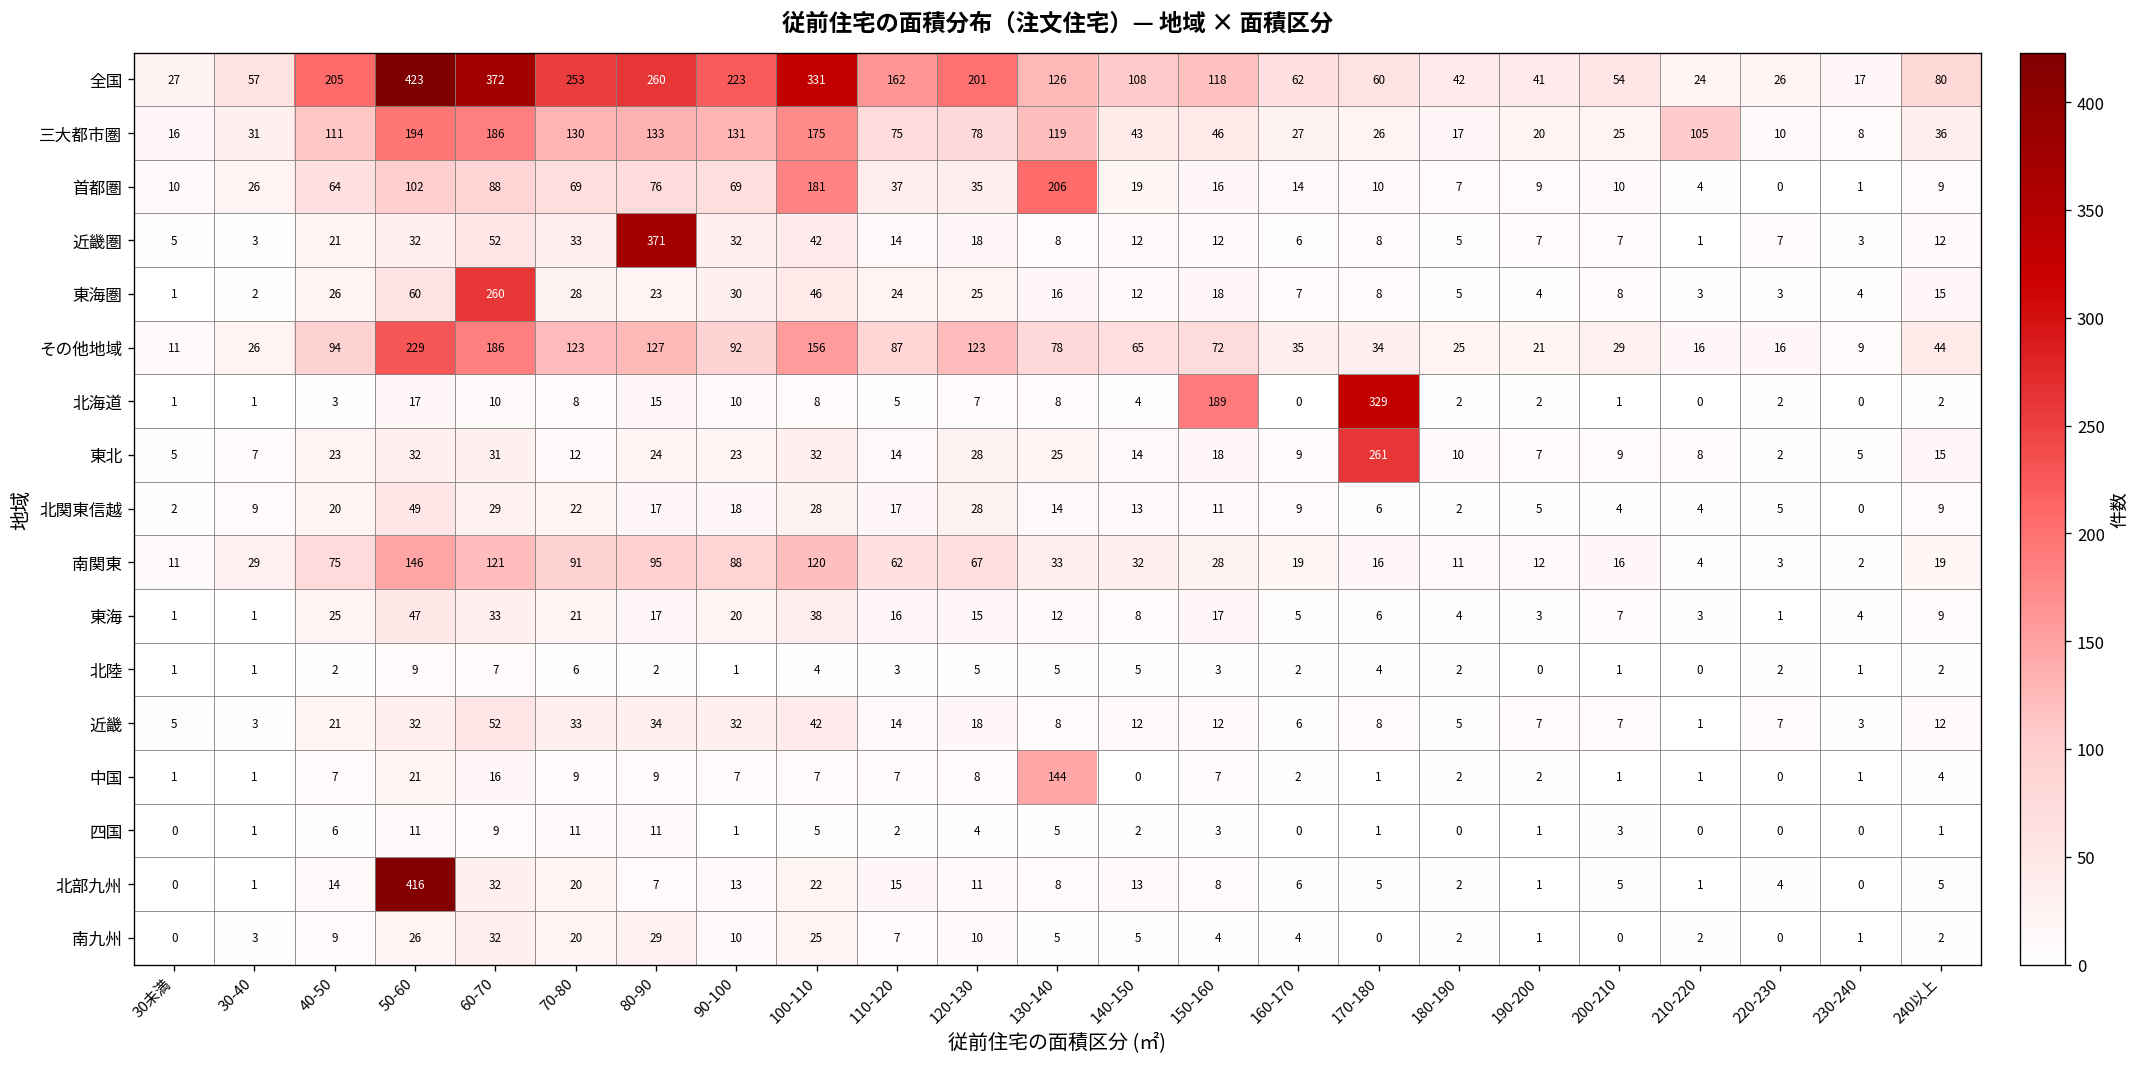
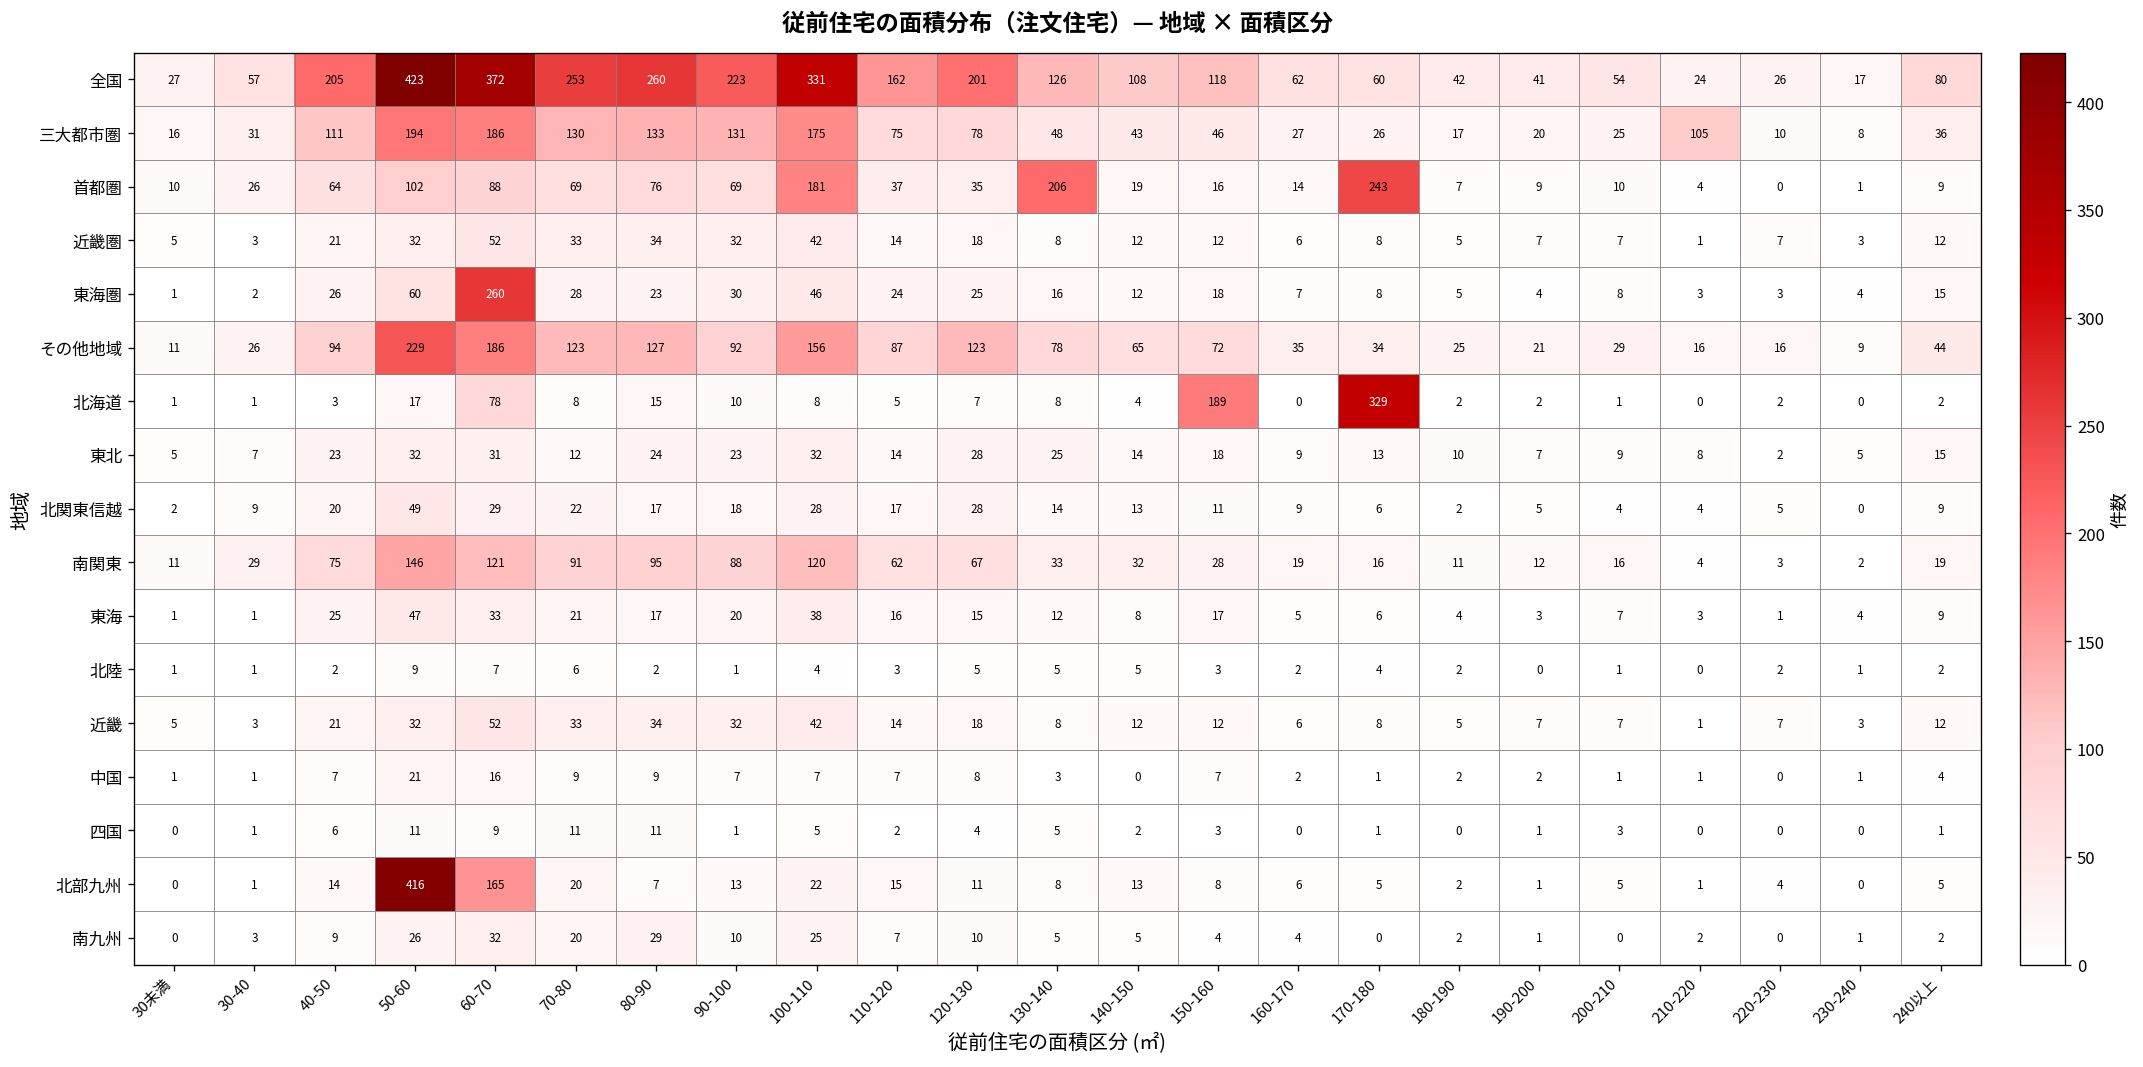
  {
    "三大都市圏": {
      "30未満": 16,
      "30-40": 31,
      "40-50": 111,
      "50-60": 194,
      "60-70": 186,
      "70-80": 130,
      "80-90": 133,
      "90-100": 131,
      "100-110": 175,
      "110-120": 75,
      "120-130": 78,
-     "130-140": 119,
+     "130-140": 48,
      "140-150": 43,
      "150-160": 46,
      "160-170": 27,
      "170-180": 26,
      "180-190": 17,
      "190-200": 20,
      "200-210": 25,
      "210-220": 105,
      "220-230": 10,
      "230-240": 8,
      "240以上": 36
    },
    "首都圏": {
      "30未満": 10,
      "30-40": 26,
      "40-50": 64,
      "50-60": 102,
      "60-70": 88,
      "70-80": 69,
      "80-90": 76,
      "90-100": 69,
      "100-110": 181,
      "110-120": 37,
      "120-130": 35,
      "130-140": 206,
      "140-150": 19,
      "150-160": 16,
      "160-170": 14,
-     "170-180": 10,
+     "170-180": 243,
      "180-190": 7,
      "190-200": 9,
      "200-210": 10,
      "210-220": 4,
      "220-230": 0,
      "230-240": 1,
      "240以上": 9
    },
    "近畿圏": {
      "30未満": 5,
      "30-40": 3,
      "40-50": 21,
      "50-60": 32,
      "60-70": 52,
      "70-80": 33,
-     "80-90": 371,
+     "80-90": 34,
      "90-100": 32,
      "100-110": 42,
      "110-120": 14,
      "120-130": 18,
      "130-140": 8,
      "140-150": 12,
      "150-160": 12,
      "160-170": 6,
      "170-180": 8,
      "180-190": 5,
      "190-200": 7,
      "200-210": 7,
      "210-220": 1,
      "220-230": 7,
      "230-240": 3,
      "240以上": 12
    },
    "北海道": {
      "30未満": 1,
      "30-40": 1,
      "40-50": 3,
      "50-60": 17,
-     "60-70": 10,
+     "60-70": 78,
      "70-80": 8,
      "80-90": 15,
      "90-100": 10,
      "100-110": 8,
      "110-120": 5,
      "120-130": 7,
      "130-140": 8,
      "140-150": 4,
      "150-160": 189,
      "160-170": 0,
      "170-180": 329,
      "180-190": 2,
      "190-200": 2,
      "200-210": 1,
      "210-220": 0,
      "220-230": 2,
      "230-240": 0,
      "240以上": 2
    },
    "東北": {
      "30未満": 5,
      "30-40": 7,
      "40-50": 23,
      "50-60": 32,
      "60-70": 31,
      "70-80": 12,
      "80-90": 24,
      "90-100": 23,
      "100-110": 32,
      "110-120": 14,
      "120-130": 28,
      "130-140": 25,
      "140-150": 14,
      "150-160": 18,
      "160-170": 9,
-     "170-180": 261,
+     "170-180": 13,
      "180-190": 10,
      "190-200": 7,
      "200-210": 9,
      "210-220": 8,
      "220-230": 2,
      "230-240": 5,
      "240以上": 15
    },
    "中国": {
      "30未満": 1,
      "30-40": 1,
      "40-50": 7,
      "50-60": 21,
      "60-70": 16,
      "70-80": 9,
      "80-90": 9,
      "90-100": 7,
      "100-110": 7,
      "110-120": 7,
      "120-130": 8,
-     "130-140": 144,
+     "130-140": 3,
      "140-150": 0,
      "150-160": 7,
      "160-170": 2,
      "170-180": 1,
      "180-190": 2,
      "190-200": 2,
      "200-210": 1,
      "210-220": 1,
      "220-230": 0,
      "230-240": 1,
      "240以上": 4
    },
    "北部九州": {
      "30未満": 0,
      "30-40": 1,
      "40-50": 14,
      "50-60": 416,
-     "60-70": 32,
+     "60-70": 165,
      "70-80": 20,
      "80-90": 7,
      "90-100": 13,
      "100-110": 22,
      "110-120": 15,
      "120-130": 11,
      "130-140": 8,
      "140-150": 13,
      "150-160": 8,
      "160-170": 6,
      "170-180": 5,
      "180-190": 2,
      "190-200": 1,
      "200-210": 5,
      "210-220": 1,
      "220-230": 4,
      "230-240": 0,
      "240以上": 5
    }
  }
